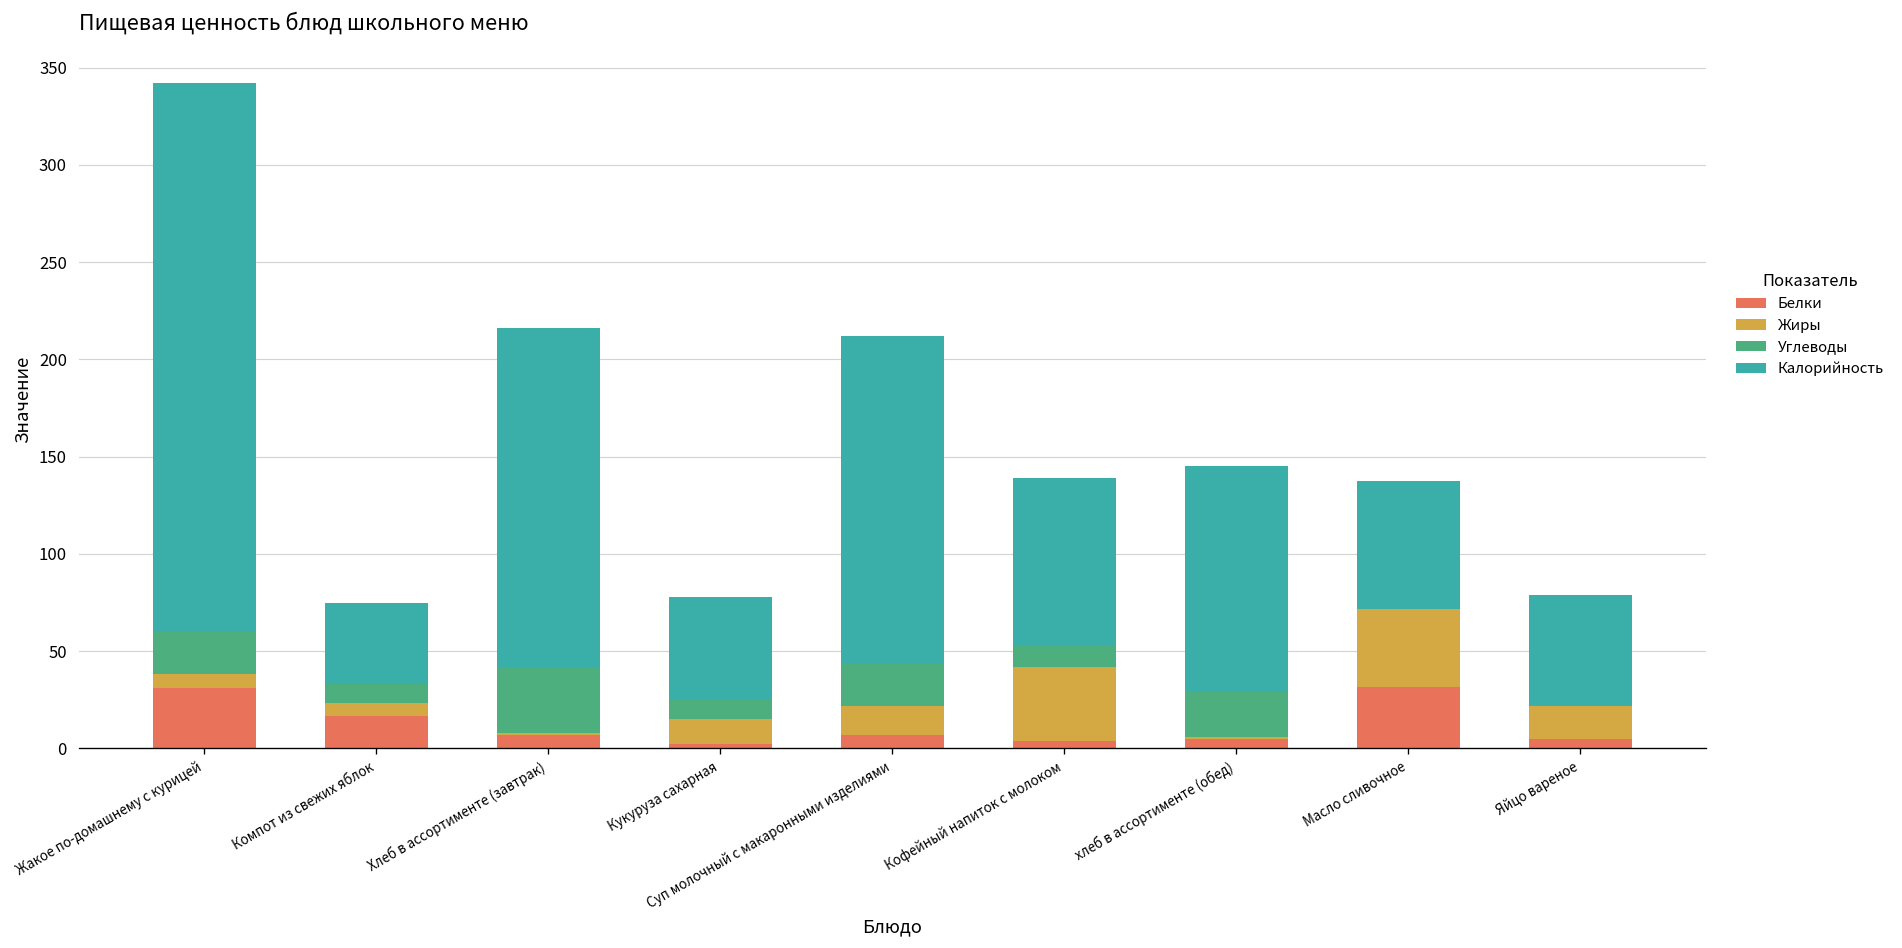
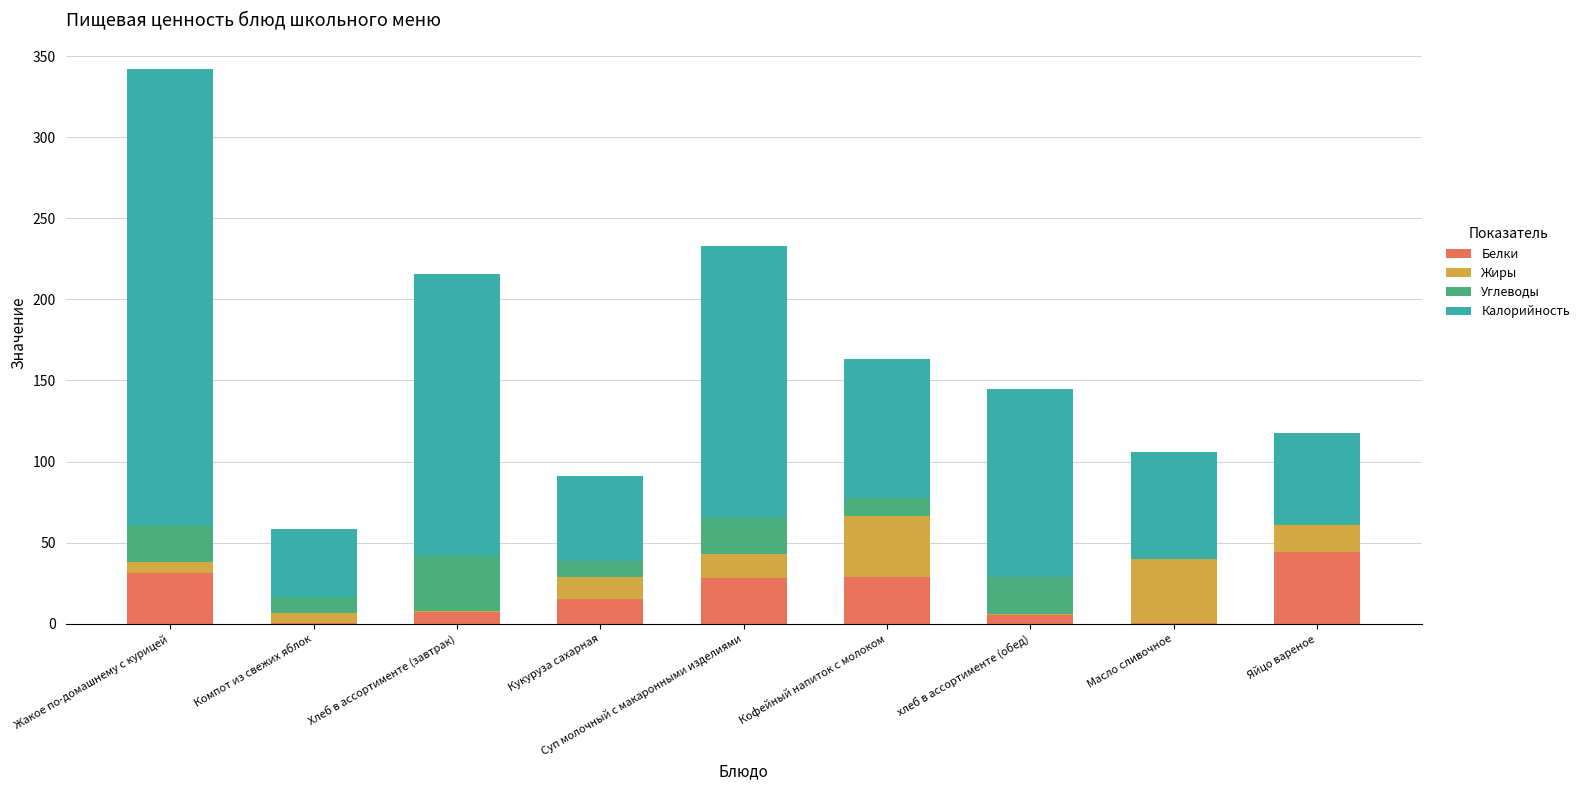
  {
    "Белки": {
      "Жакое по-домашнему с курицей": 31,
-     "Компот из свежих яблок": 17,
+     "Компот из свежих яблок": 0,
      "Хлеб в ассортименте (завтрак)": 7,
-     "Кукуруза сахарная": 2,
-     "Суп молочный с макаронными изделиями": 7,
-     "Кофейный напиток с молоком": 4,
+     "Кукуруза сахарная": 15,
+     "Суп молочный с макаронными изделиями": 28,
+     "Кофейный напиток с молоком": 29,
      "хлеб в ассортименте (обед)": 5,
-     "Масло сливочное": 32,
-     "Яйцо вареное": 5
+     "Масло сливочное": 0,
+     "Яйцо вареное": 44
    },
    "Жиры": {
      "Жакое по-домашнему с курицей": 7,
      "Компот из свежих яблок": 6,
      "Кукуруза сахарная": 13,
      "Суп молочный с макаронными изделиями": 15,
      "Кофейный напиток с молоком": 38,
      "Масло сливочное": 40,
      "Яйцо вареное": 17
    }
  }
